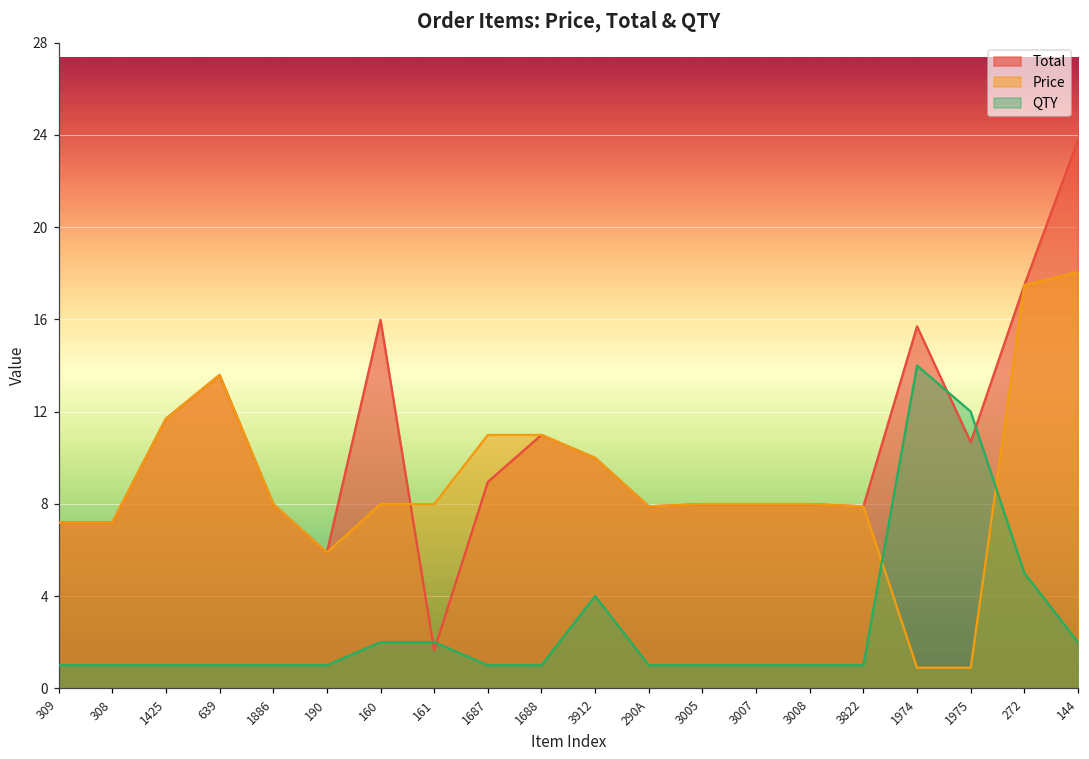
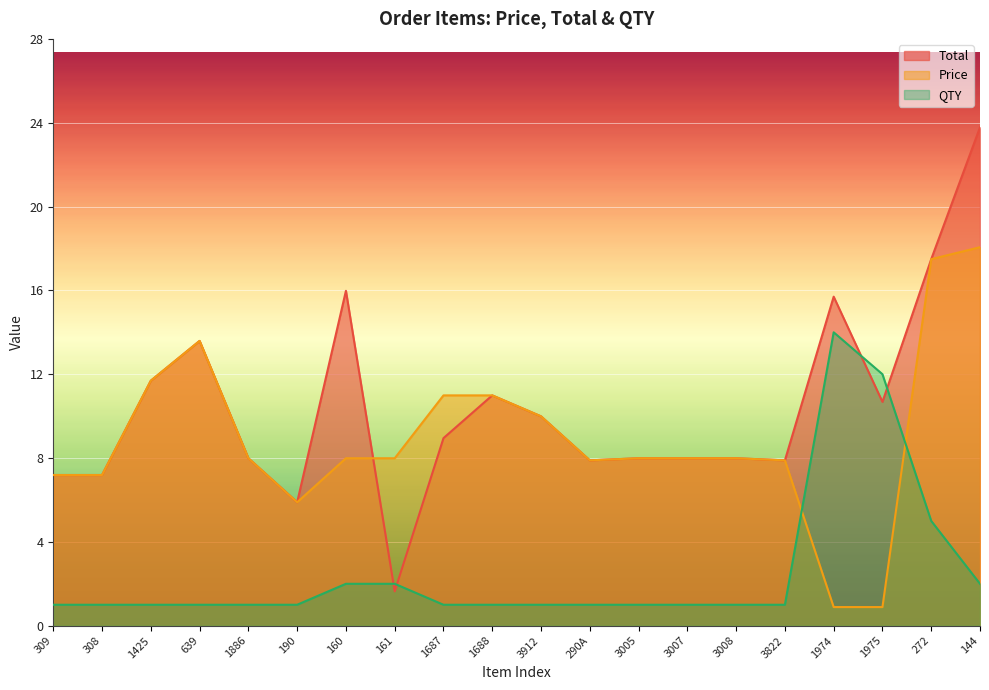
  {
    "Total": {
      "160": 16,
      "161": 1.6,
      "1687": 9,
      "1974": 15.7,
      "1975": 10.7,
      "144": 23.8
    },
    "Price": {
      "160": 8,
      "161": 8,
      "1687": 11,
      "1974": 1,
      "1975": 1,
      "144": 18
    },
    "QTY": {
      "309": 1,
      "308": 1,
      "1425": 1,
      "639": 1,
      "1886": 1,
      "190": 1,
      "160": 2,
      "161": 2,
      "1687": 1,
      "1688": 1,
-     "3912": 4,
+     "3912": 1,
      "290A": 1,
      "3005": 1,
      "3007": 1,
      "3008": 1,
      "3822": 1,
      "1974": 14,
      "1975": 12,
      "272": 5,
      "144": 2
    }
  }
